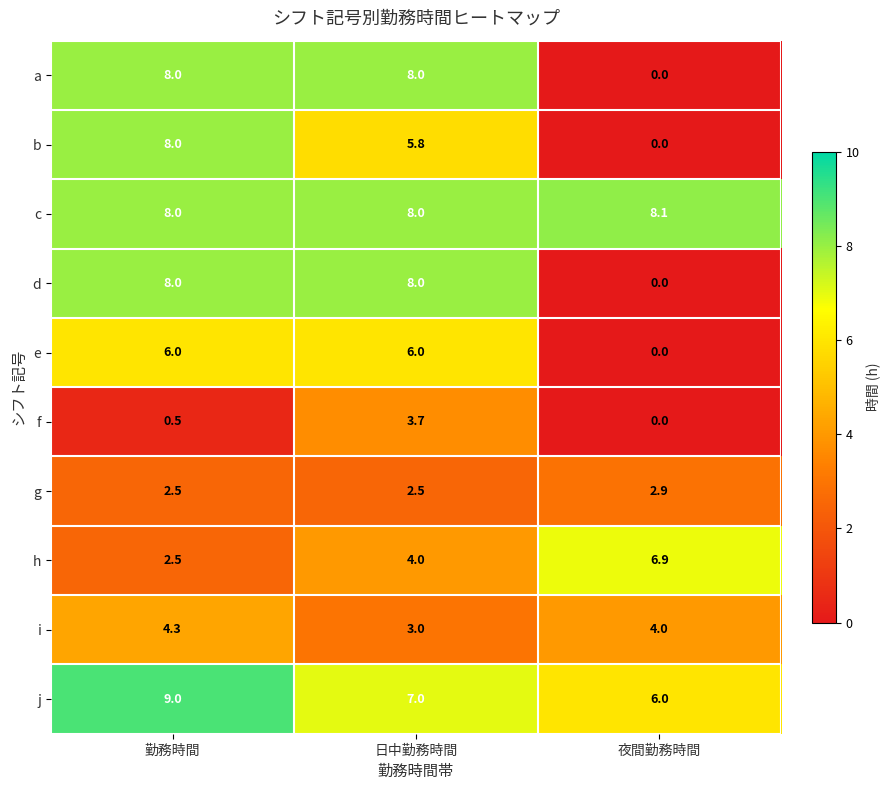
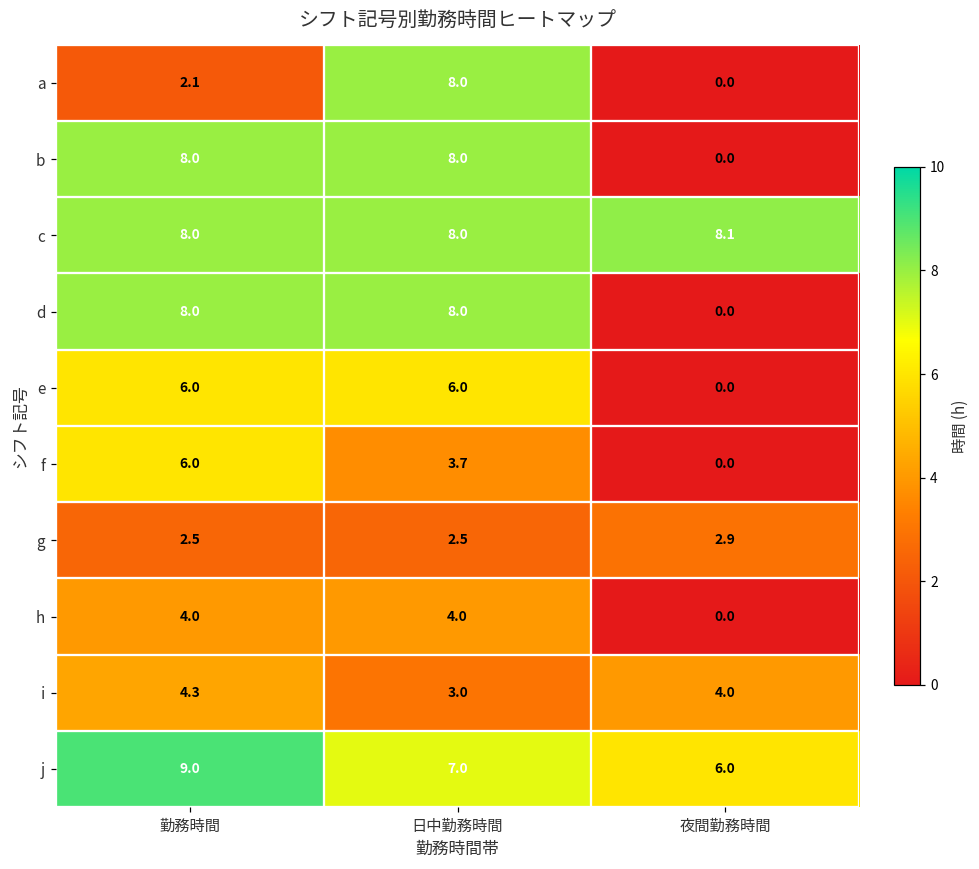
  {
    "a": {
-     "勤務時間": 8.0,
+     "勤務時間": 2.1,
      "日中勤務時間": 8.0,
      "夜間勤務時間": 0.0
    },
    "b": {
      "勤務時間": 8.0,
-     "日中勤務時間": 5.8,
+     "日中勤務時間": 8.0,
      "夜間勤務時間": 0.0
    },
    "c": {
      "勤務時間": 8.0,
      "日中勤務時間": 8.0,
      "夜間勤務時間": 8.1
    },
    "d": {
      "勤務時間": 8.0,
      "日中勤務時間": 8.0,
      "夜間勤務時間": 0.0
    },
    "e": {
      "勤務時間": 6.0,
      "日中勤務時間": 6.0,
      "夜間勤務時間": 0.0
    },
    "f": {
-     "勤務時間": 0.5,
+     "勤務時間": 6.0,
      "日中勤務時間": 3.7,
      "夜間勤務時間": 0.0
    },
    "g": {
      "勤務時間": 2.5,
      "日中勤務時間": 2.5,
      "夜間勤務時間": 2.9
    },
    "h": {
-     "勤務時間": 2.5,
+     "勤務時間": 4.0,
      "日中勤務時間": 4.0,
-     "夜間勤務時間": 6.9
+     "夜間勤務時間": 0.0
    },
    "i": {
      "勤務時間": 4.3,
      "日中勤務時間": 3.0,
      "夜間勤務時間": 4.0
    },
    "j": {
      "勤務時間": 9.0,
      "日中勤務時間": 7.0,
      "夜間勤務時間": 6.0
    }
  }
